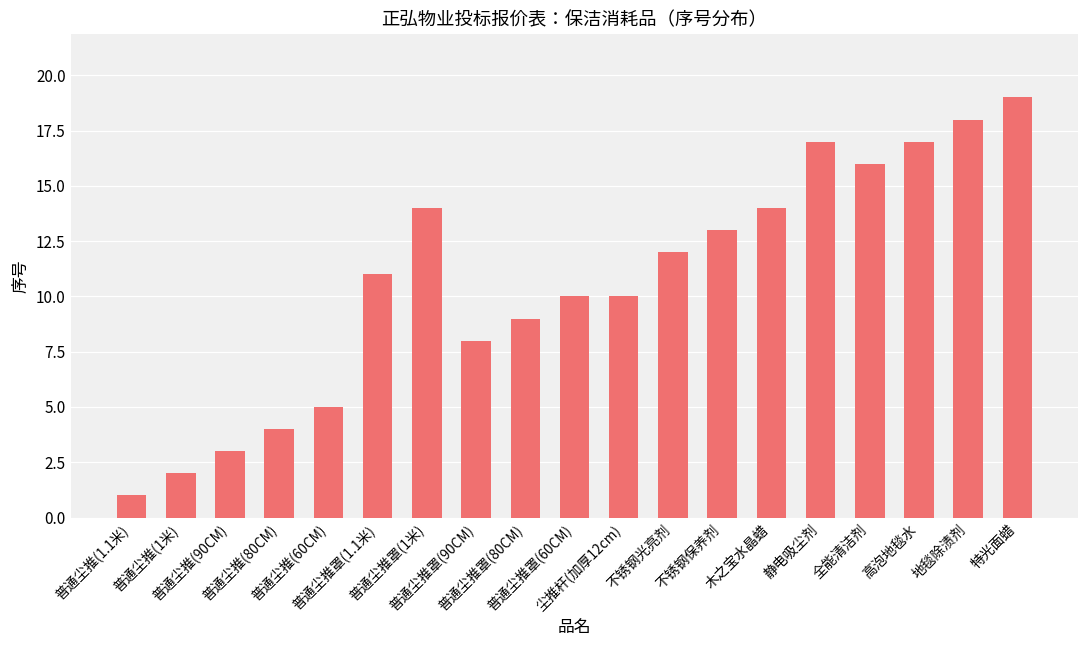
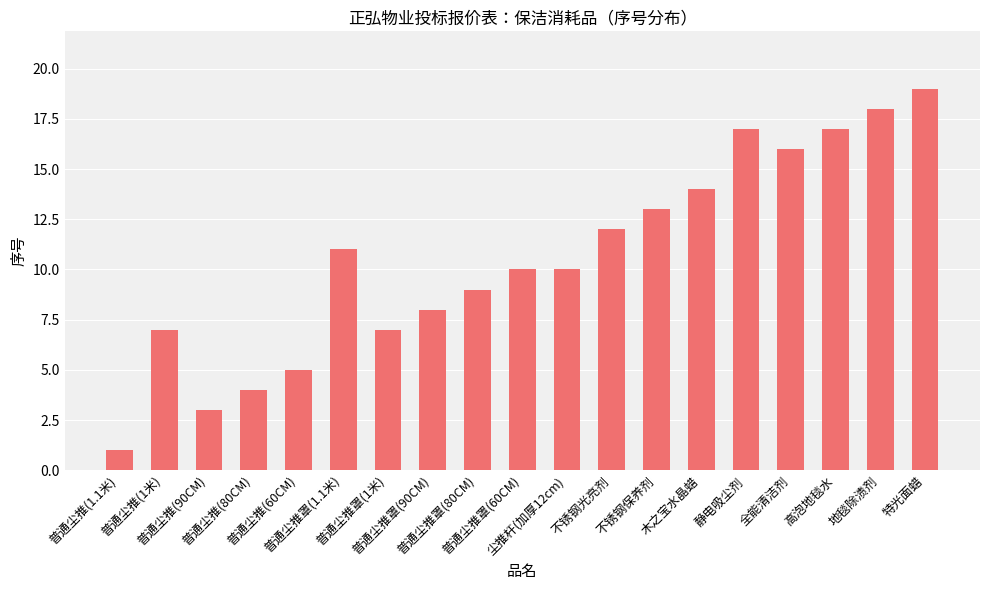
  {
    "普通尘推(1.1米)": 1,
-   "普通尘推(1米)": 2,
+   "普通尘推(1米)": 7,
    "普通尘推(90CM)": 3,
    "普通尘推(80CM)": 4,
    "普通尘推(60CM)": 5,
    "普通尘推罩(1.1米)": 11,
-   "普通尘推罩(1米)": 14,
+   "普通尘推罩(1米)": 7,
    "普通尘推罩(90CM)": 8,
    "普通尘推罩(80CM)": 9,
    "普通尘推罩(60CM)": 10,
    "尘推杆(加厚12cm)": 10,
    "不锈钢光亮剂": 12,
    "不锈钢保养剂": 13,
    "木之宝水晶蜡": 14,
    "静电吸尘剂": 17,
    "全能清洁剂": 16,
    "高泡地毯水": 17,
    "地毯除渍剂": 18,
    "特光面蜡": 19
  }
